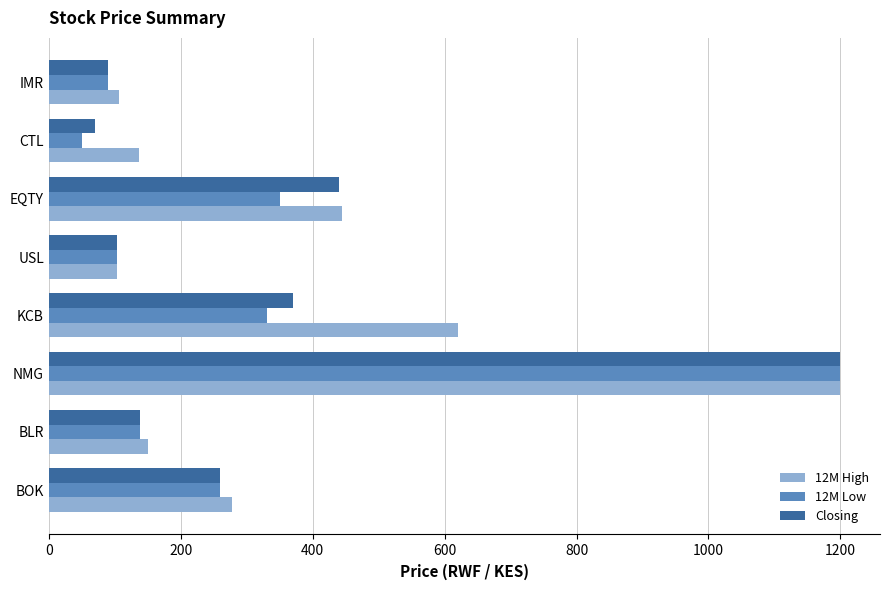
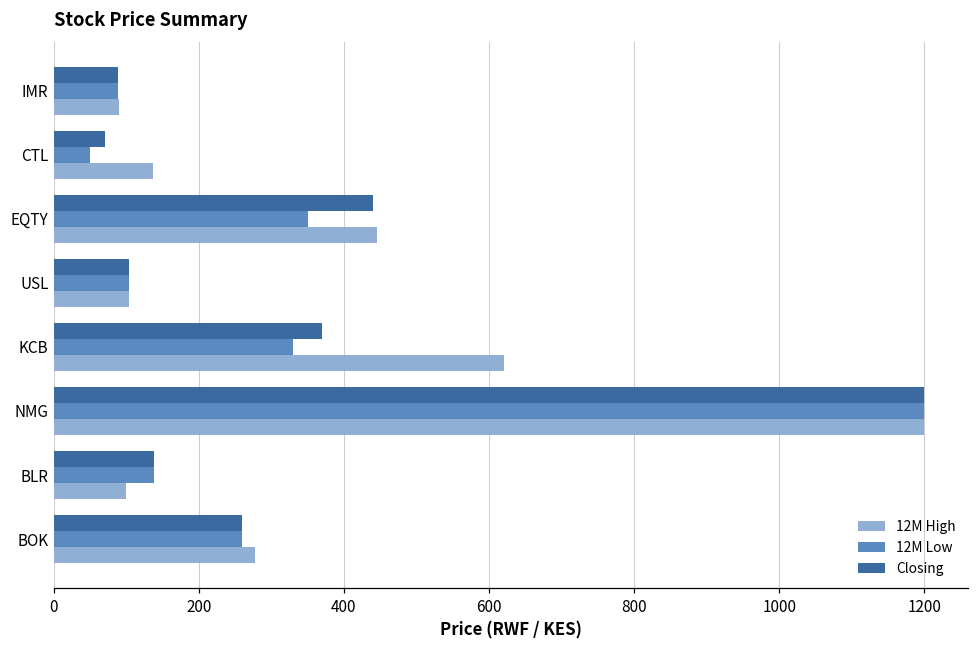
  {
    "12M High": {
-     "IMR": 110,
+     "IMR": 90,
      "CTL": 140,
      "EQTY": 450,
      "USL": 100,
      "KCB": 620,
      "NMG": 1200,
-     "BLR": 150,
+     "BLR": 100,
      "BOK": 280
    }
  }
